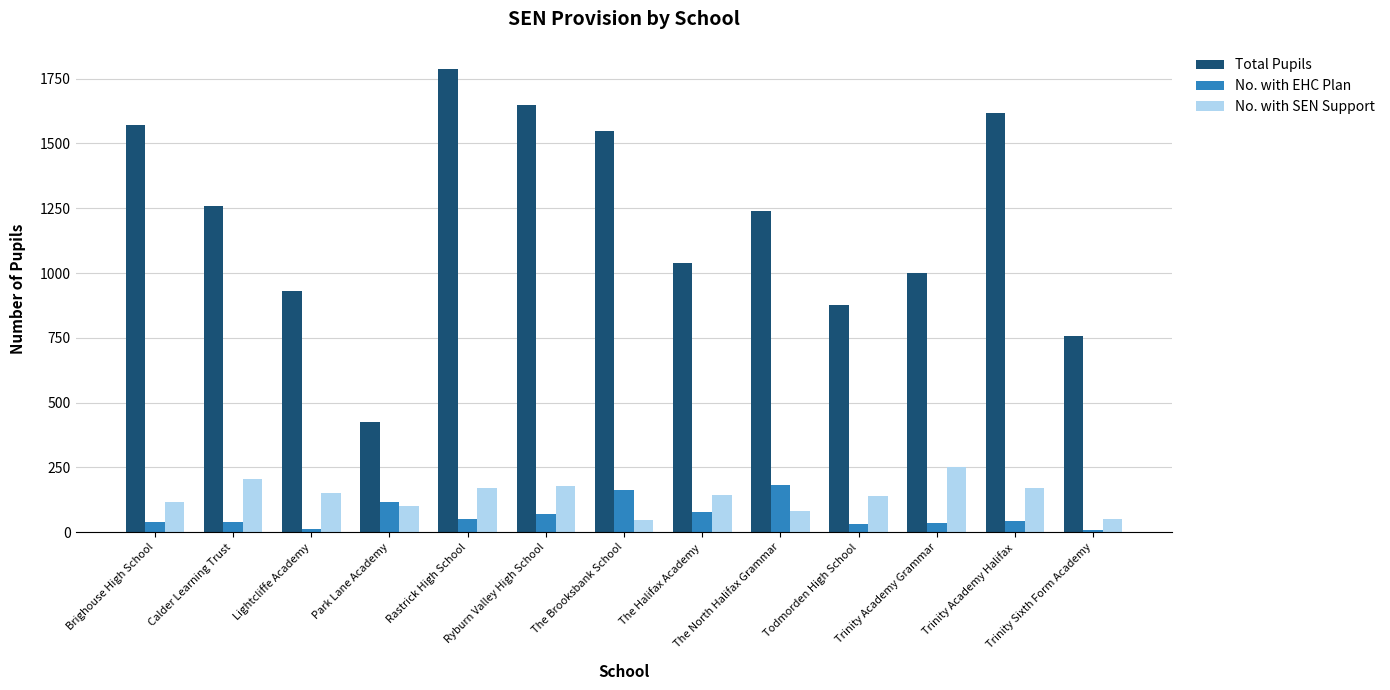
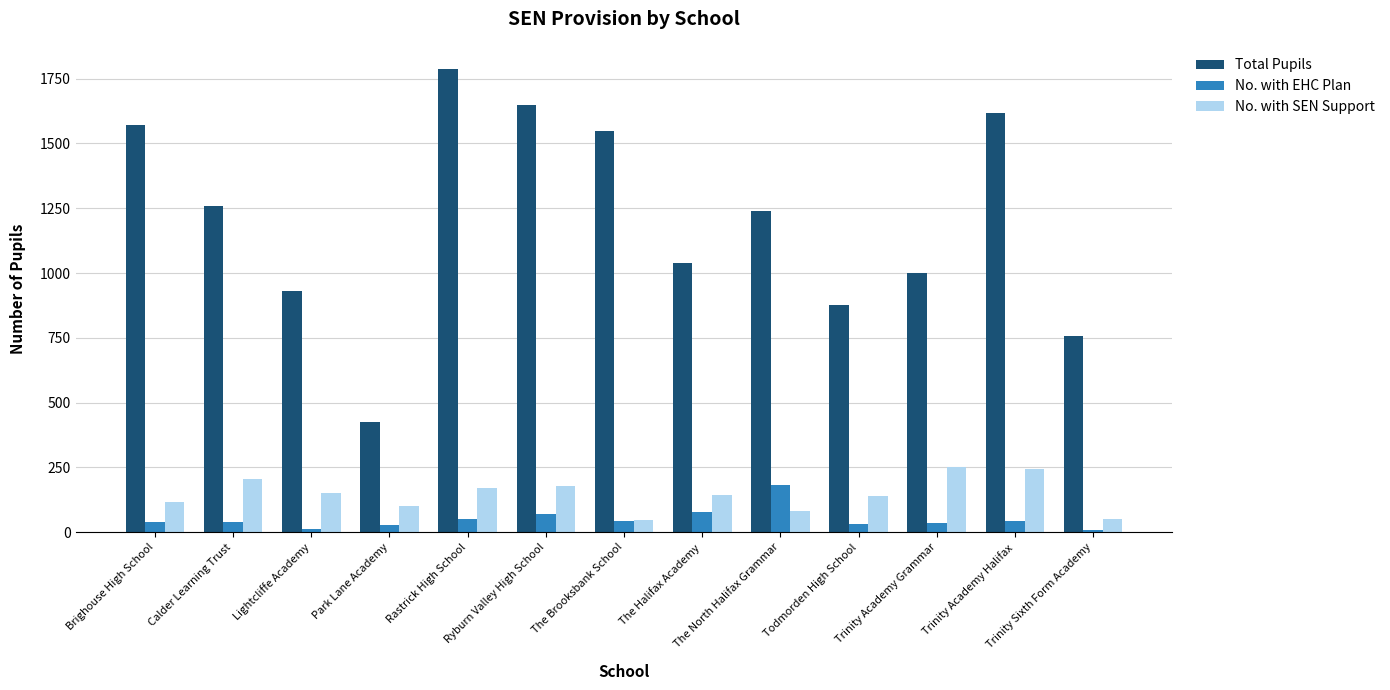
  {
    "Total Pupils": {
      "Brighouse High School": 1570,
      "Calder Learning Trust": 1260,
      "Lightcliffe Academy": 930,
      "Park Lane Academy": 430,
      "Rastrick High School": 1790,
      "Ryburn Valley High School": 1650,
      "The Brooksbank School": 1550,
      "The Halifax Academy": 1040,
      "The North Halifax Grammar": 1240,
      "Todmorden High School": 880,
      "Trinity Academy Grammar": 1000,
      "Trinity Academy Halifax": 1620,
      "Trinity Sixth Form Academy": 760
    },
    "No. with EHC Plan": {
      "Brighouse High School": 40,
      "Calder Learning Trust": 40,
      "Lightcliffe Academy": 10,
-     "Park Lane Academy": 120,
+     "Park Lane Academy": 30,
      "Rastrick High School": 50,
      "Ryburn Valley High School": 70,
-     "The Brooksbank School": 160,
+     "The Brooksbank School": 40,
      "The Halifax Academy": 80,
      "The North Halifax Grammar": 180,
      "Todmorden High School": 30,
      "Trinity Academy Grammar": 40,
      "Trinity Academy Halifax": 40
    },
    "No. with SEN Support": {
      "Brighouse High School": 120,
      "Calder Learning Trust": 210,
      "Lightcliffe Academy": 150,
      "Park Lane Academy": 100,
      "Rastrick High School": 170,
      "Ryburn Valley High School": 180,
      "The Brooksbank School": 50,
      "The Halifax Academy": 140,
      "The North Halifax Grammar": 80,
      "Todmorden High School": 140,
      "Trinity Academy Grammar": 250,
-     "Trinity Academy Halifax": 170,
+     "Trinity Academy Halifax": 240,
      "Trinity Sixth Form Academy": 50
    }
  }
